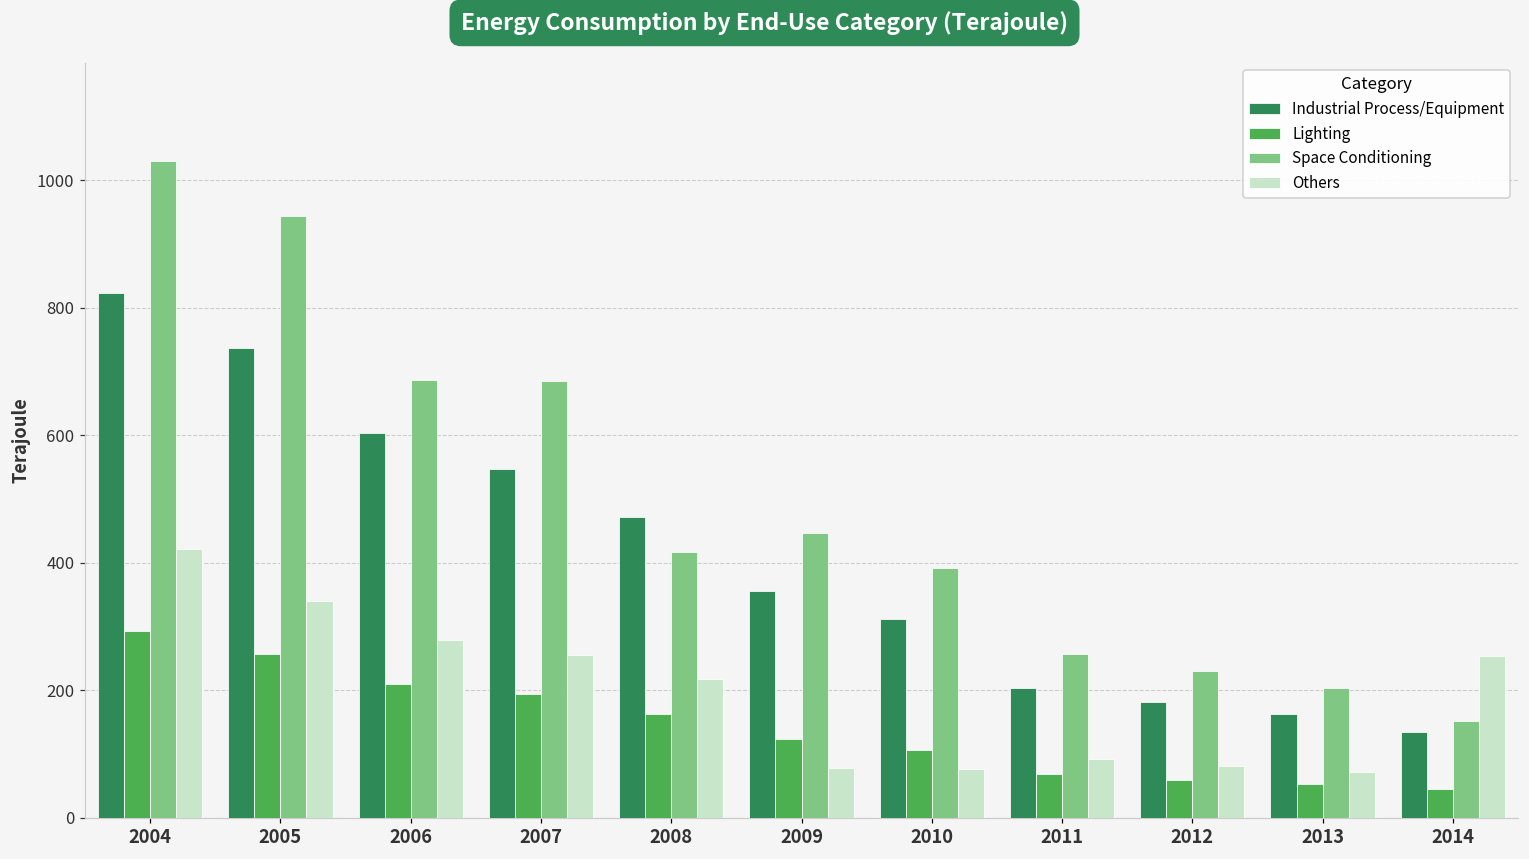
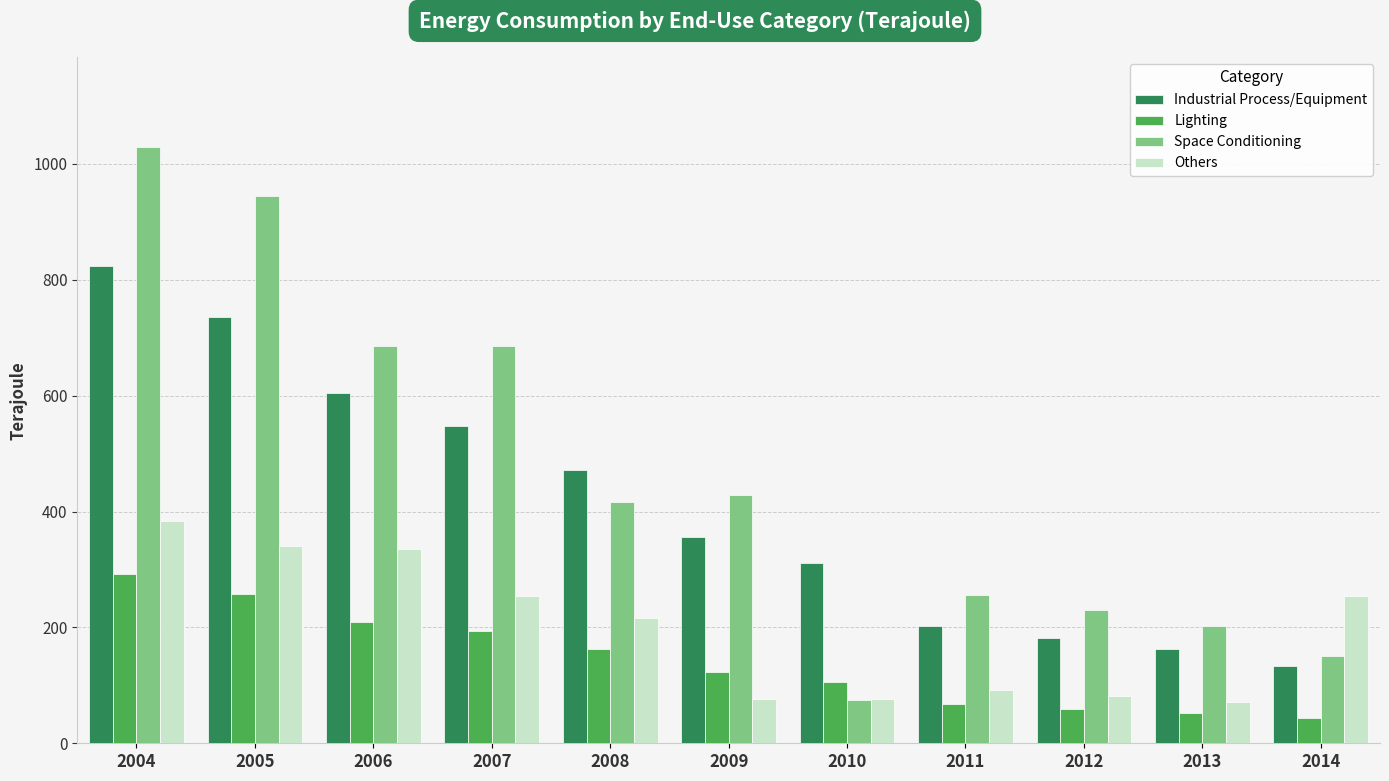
  {
    "Space Conditioning": {
      "2004": 1030,
      "2005": 940,
      "2006": 690,
      "2007": 690,
      "2008": 420,
-     "2009": 450,
-     "2010": 390,
+     "2009": 430,
+     "2010": 70,
      "2011": 260,
      "2012": 230,
      "2013": 200,
      "2014": 150
    },
    "Others": {
-     "2004": 420,
+     "2004": 380,
      "2005": 340,
-     "2006": 280,
+     "2006": 340,
      "2007": 260,
      "2008": 220,
      "2009": 80,
      "2010": 80,
      "2011": 90,
      "2012": 80,
      "2013": 70,
      "2014": 250
    }
  }
